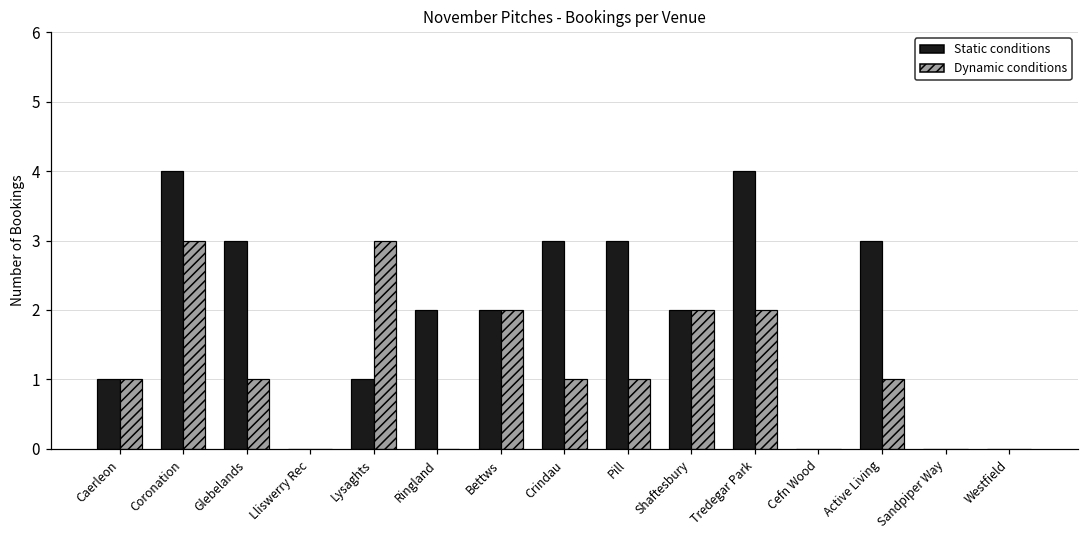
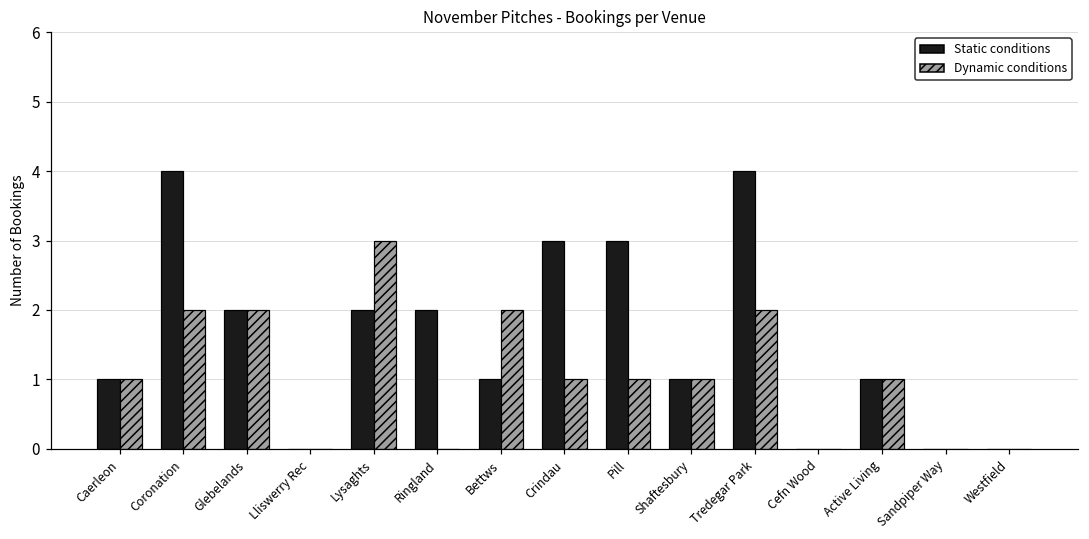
  {
    "Static conditions": {
      "Caerleon": 1,
      "Coronation": 4,
-     "Glebelands": 3,
+     "Glebelands": 2,
      "Lliswerry Rec": 0,
-     "Lysaghts": 1,
+     "Lysaghts": 2,
      "Ringland": 2,
-     "Bettws": 2,
+     "Bettws": 1,
      "Crindau": 3,
      "Pill": 3,
-     "Shaftesbury": 2,
+     "Shaftesbury": 1,
      "Tredegar Park": 4,
      "Cefn Wood": 0,
-     "Active Living": 3,
+     "Active Living": 1,
      "Sandpiper Way": 0,
      "Westfield": 0
    },
    "Dynamic conditions": {
      "Caerleon": 1,
-     "Coronation": 3,
-     "Glebelands": 1,
+     "Coronation": 2,
+     "Glebelands": 2,
      "Lliswerry Rec": 0,
      "Lysaghts": 3,
      "Ringland": 0,
      "Bettws": 2,
      "Crindau": 1,
      "Pill": 1,
-     "Shaftesbury": 2,
+     "Shaftesbury": 1,
      "Tredegar Park": 2,
      "Cefn Wood": 0,
      "Active Living": 1,
      "Sandpiper Way": 0,
      "Westfield": 0
    }
  }
